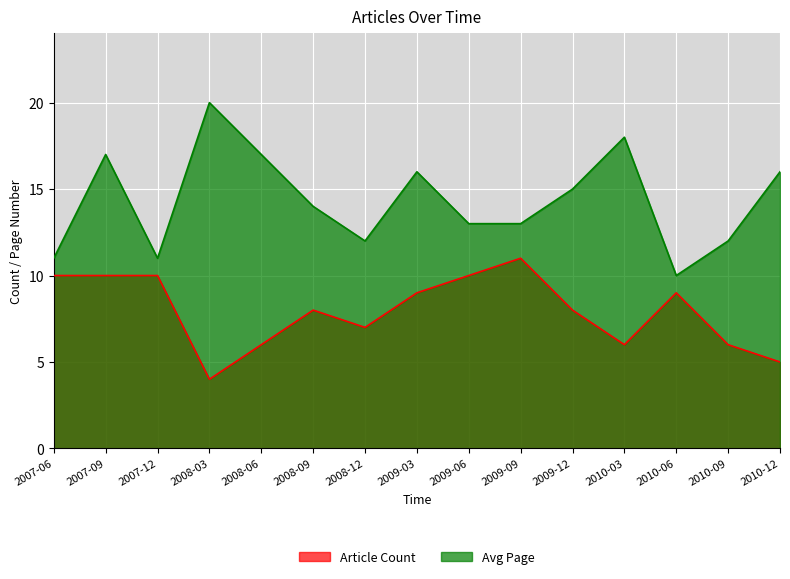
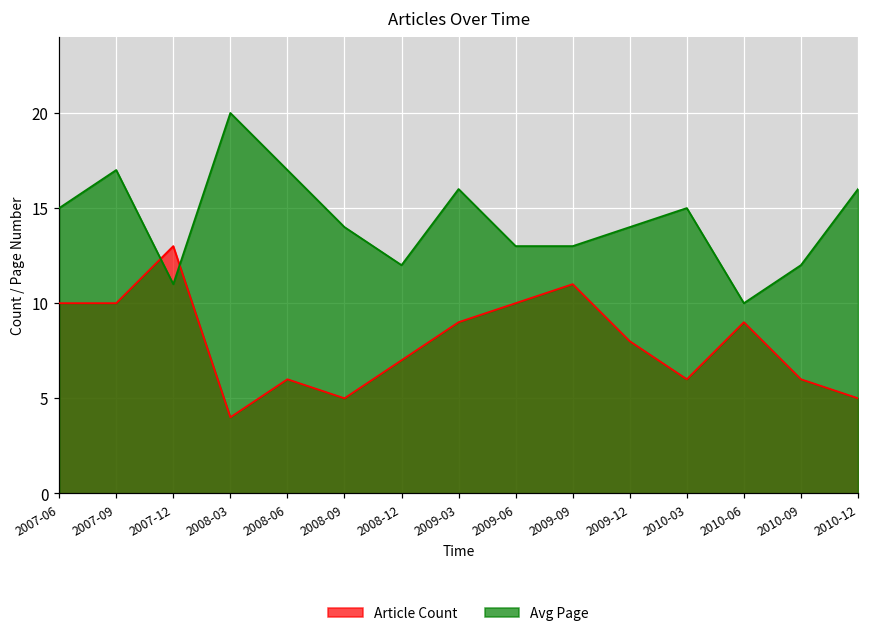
  {
    "Article Count": {
      "2007-06": 10,
      "2007-09": 10,
-     "2007-12": 10,
+     "2007-12": 13,
      "2008-03": 4,
      "2008-06": 6,
-     "2008-09": 8,
+     "2008-09": 5,
      "2008-12": 7,
      "2009-03": 9,
      "2009-06": 10,
      "2009-09": 11,
      "2009-12": 8,
      "2010-03": 6,
      "2010-06": 9,
      "2010-09": 6,
      "2010-12": 5
    },
    "Avg Page": {
-     "2007-06": 11,
+     "2007-06": 15,
      "2007-09": 17,
      "2007-12": 11,
      "2008-03": 20,
      "2008-06": 17,
      "2008-09": 14,
      "2008-12": 12,
      "2009-03": 16,
      "2009-06": 13,
      "2009-09": 13,
-     "2009-12": 15,
-     "2010-03": 18,
+     "2009-12": 14,
+     "2010-03": 15,
      "2010-06": 10,
      "2010-09": 12,
      "2010-12": 16
    }
  }
